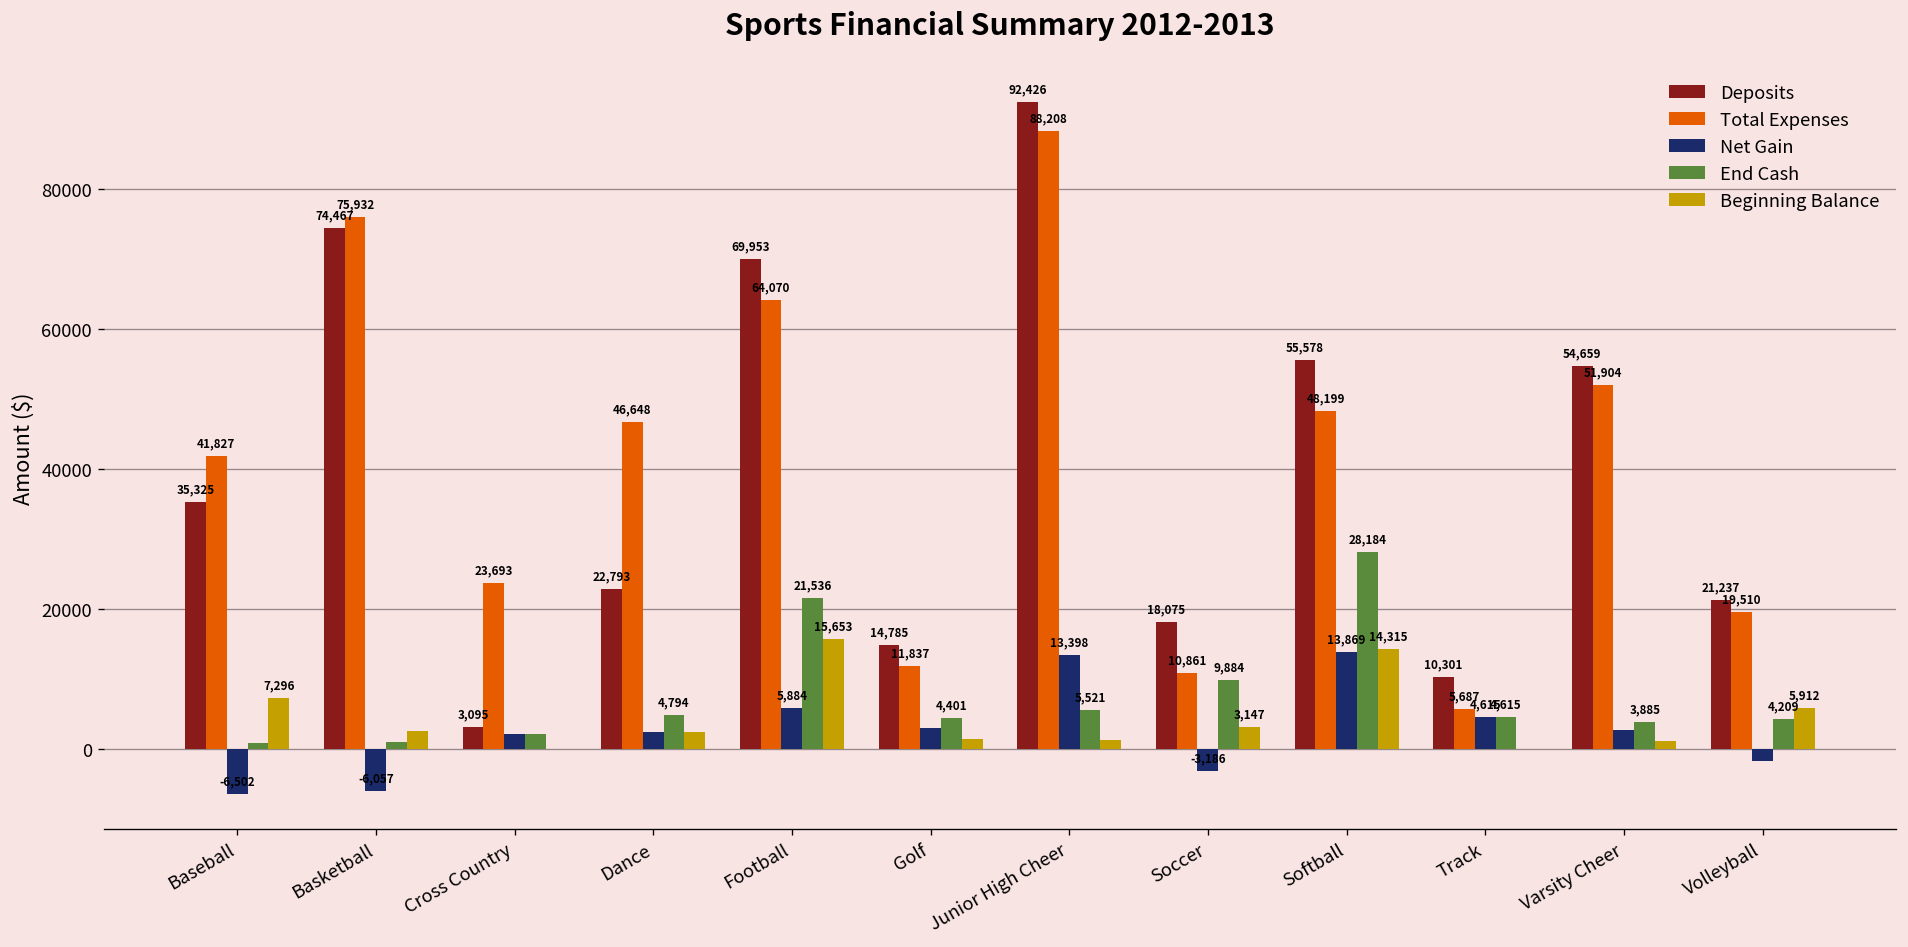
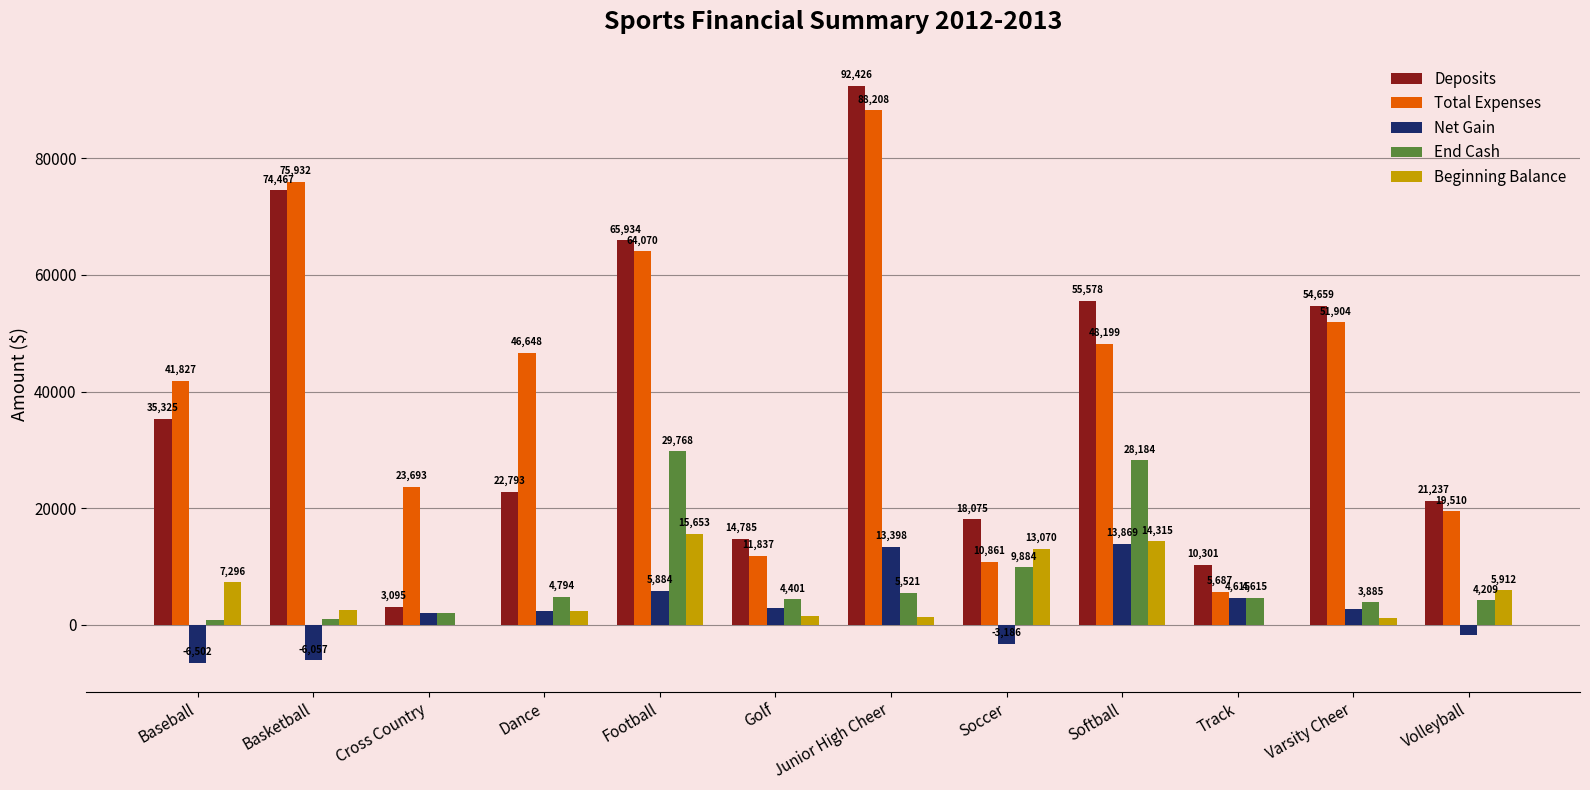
  {
    "Deposits": {
      "Baseball": "35,325",
      "Basketball": "74,467",
      "Cross Country": "3,095",
      "Dance": "22,793",
-     "Football": "69,953",
+     "Football": "65,934",
      "Golf": "14,785",
      "Junior High Cheer": "92,426",
      "Soccer": "18,075",
      "Softball": "55,578",
      "Track": "10,301",
      "Varsity Cheer": "54,659",
      "Volleyball": "21,237"
    },
    "Total Expenses": {
      "Baseball": "41,827",
      "Basketball": "75,932",
      "Cross Country": "23,693",
      "Dance": "46,648",
      "Football": "64,070",
      "Golf": "11,837",
      "Junior High Cheer": "88,208",
      "Soccer": "10,861",
      "Softball": "48,199",
      "Track": "5,687",
      "Varsity Cheer": "51,904",
      "Volleyball": "19,510"
    },
    "Net Gain": {
      "Baseball": "-6,502",
      "Basketball": "-6,057",
      "Football": "5,884",
      "Junior High Cheer": "13,398",
      "Soccer": "-3,186",
      "Softball": "13,869"
    },
    "End Cash": {
      "Dance": "4,794",
-     "Football": "21,536",
+     "Football": "29,768",
      "Golf": "4,401",
      "Junior High Cheer": "5,521",
      "Soccer": "9,884",
      "Softball": "28,184",
      "Varsity Cheer": "3,885",
      "Volleyball": "4,209"
    },
    "Beginning Balance": {
      "Baseball": "7,296",
      "Football": "15,653",
-     "Soccer": "3,147",
+     "Soccer": "13,070",
      "Softball": "14,315",
      "Volleyball": "5,912"
    }
  }
